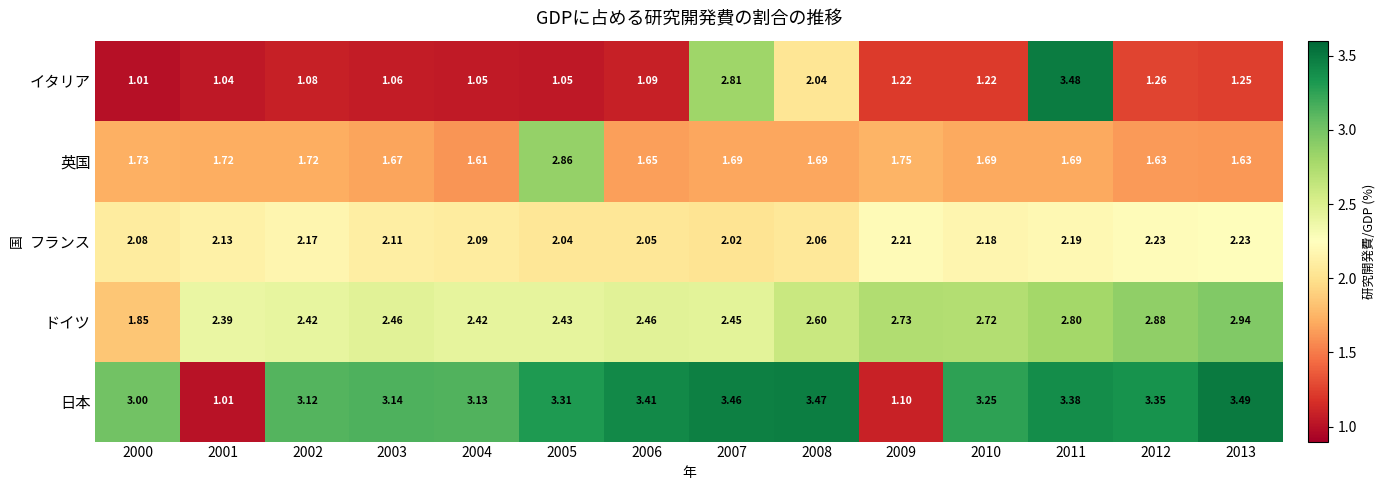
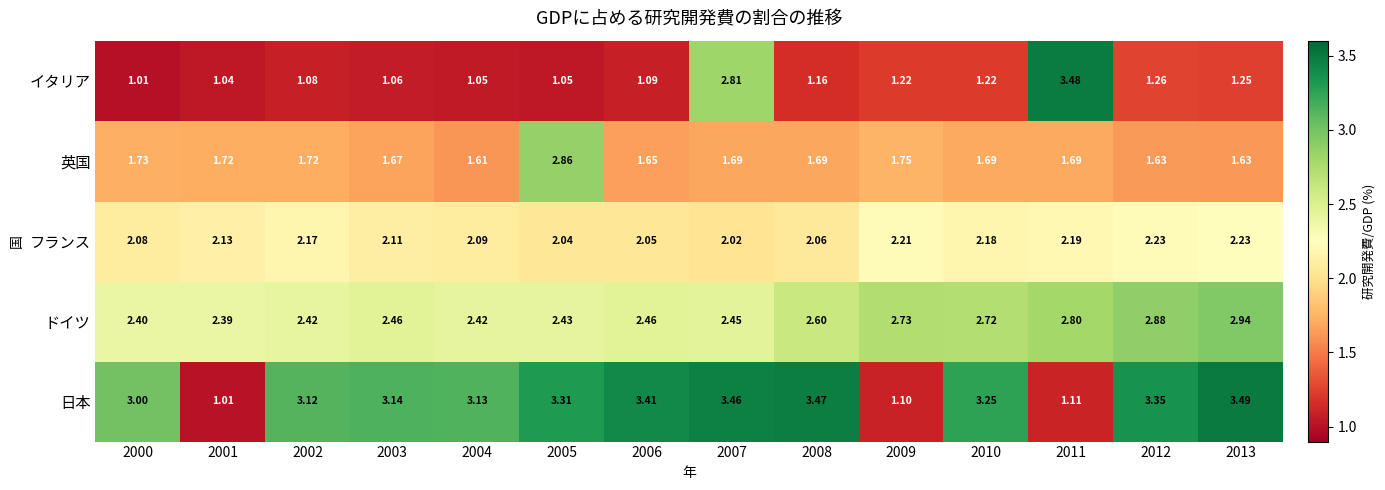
  {
    "イタリア": {
      "2000": 1.01,
      "2001": 1.04,
      "2002": 1.08,
      "2003": 1.06,
      "2004": 1.05,
      "2005": 1.05,
      "2006": 1.09,
      "2007": 2.81,
-     "2008": 2.04,
+     "2008": 1.16,
      "2009": 1.22,
      "2010": 1.22,
      "2011": 3.48,
      "2012": 1.26,
      "2013": 1.25
    },
    "英国": {
      "2000": 1.73,
      "2001": 1.72,
      "2002": 1.72,
      "2003": 1.67,
      "2004": 1.61,
      "2005": 2.86,
      "2006": 1.65,
      "2007": 1.69,
      "2008": 1.69,
      "2009": 1.75,
      "2010": 1.69,
      "2011": 1.69,
      "2012": 1.63,
      "2013": 1.63
    },
    "フランス": {
      "2000": 2.08,
      "2001": 2.13,
      "2002": 2.17,
      "2003": 2.11,
      "2004": 2.09,
      "2005": 2.04,
      "2006": 2.05,
      "2007": 2.02,
      "2008": 2.06,
      "2009": 2.21,
      "2010": 2.18,
      "2011": 2.19,
      "2012": 2.23,
      "2013": 2.23
    },
    "ドイツ": {
-     "2000": 1.85,
+     "2000": 2.40,
      "2001": 2.39,
      "2002": 2.42,
      "2003": 2.46,
      "2004": 2.42,
      "2005": 2.43,
      "2006": 2.46,
      "2007": 2.45,
      "2008": 2.60,
      "2009": 2.73,
      "2010": 2.72,
      "2011": 2.80,
      "2012": 2.88,
      "2013": 2.94
    },
    "日本": {
      "2000": 3.00,
      "2001": 1.01,
      "2002": 3.12,
      "2003": 3.14,
      "2004": 3.13,
      "2005": 3.31,
      "2006": 3.41,
      "2007": 3.46,
      "2008": 3.47,
      "2009": 1.10,
      "2010": 3.25,
-     "2011": 3.38,
+     "2011": 1.11,
      "2012": 3.35,
      "2013": 3.49
    }
  }
